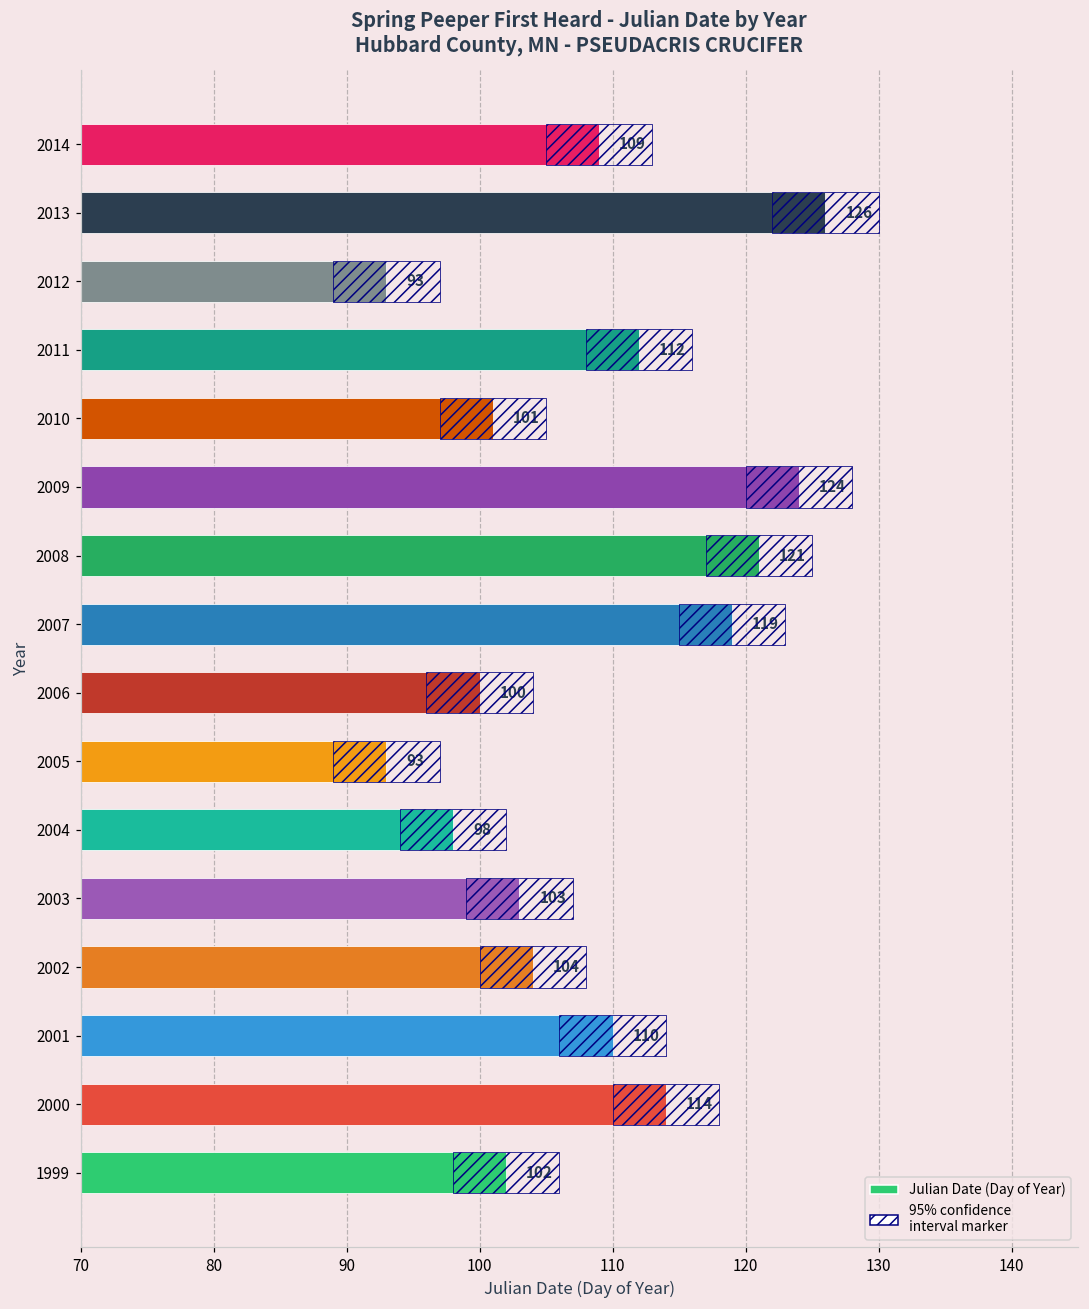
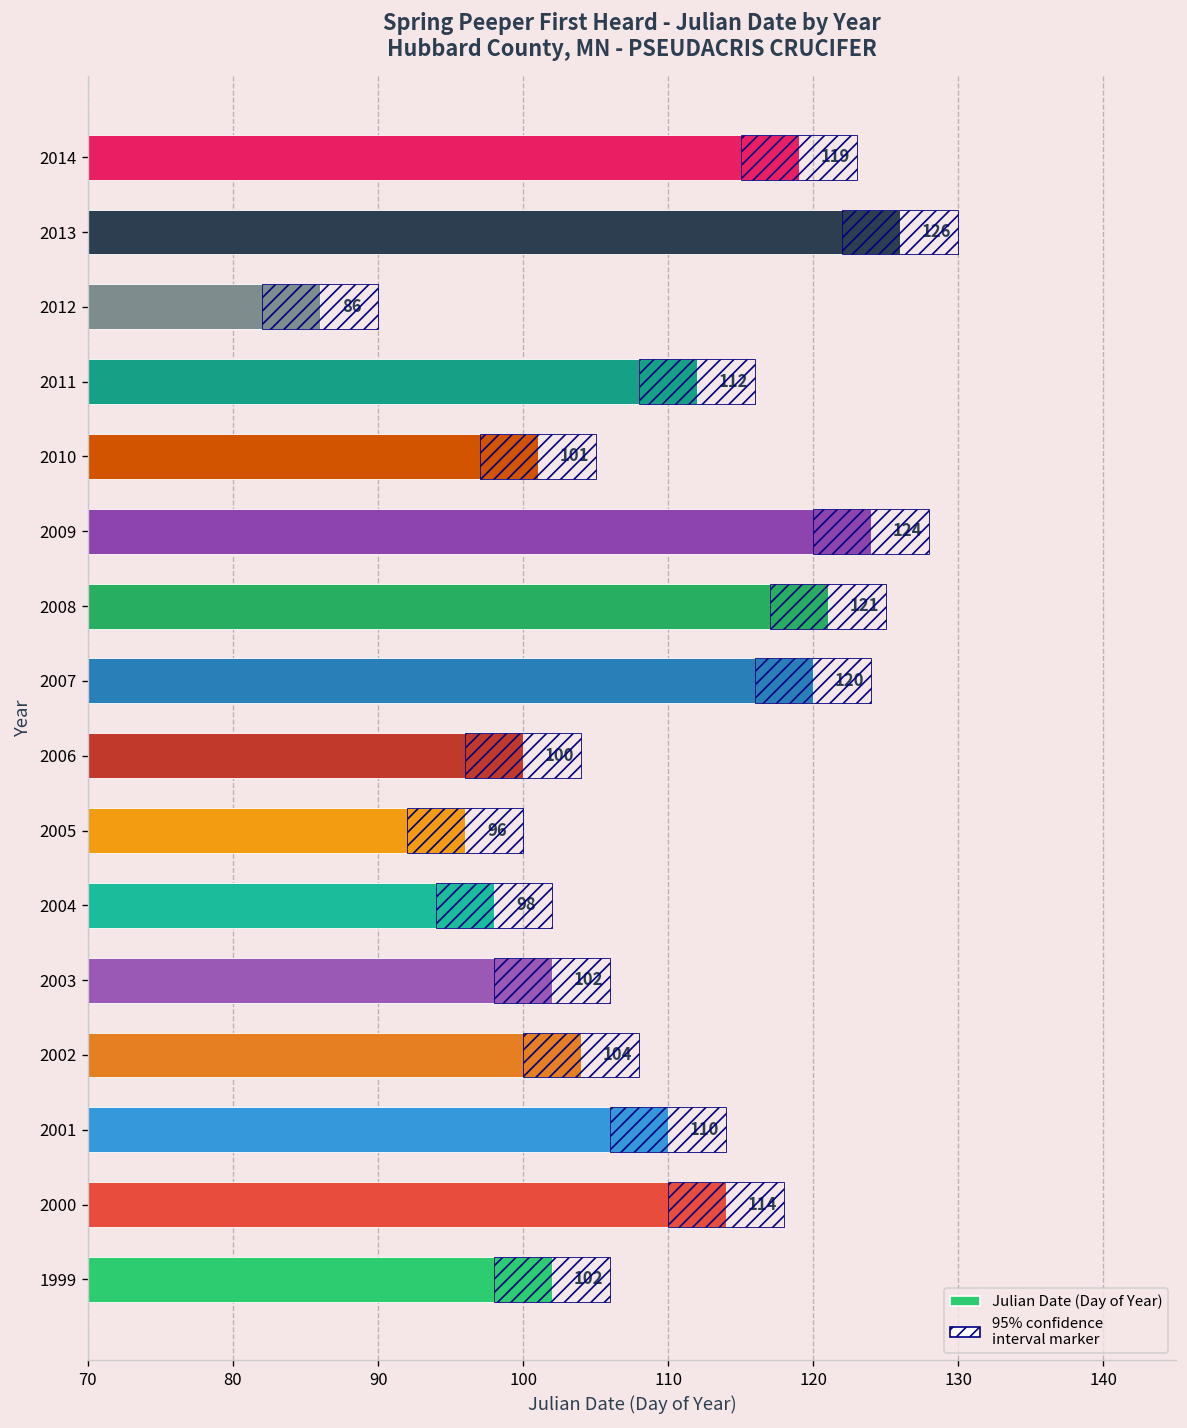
  {
    "Julian Date (Day of Year)": {
-     "2014": 109,
-     "2012": 93,
-     "2007": 119,
-     "2005": 93,
-     "2003": 103
+     "2014": 119,
+     "2012": 86,
+     "2007": 120,
+     "2005": 96,
+     "2003": 102
    }
  }
